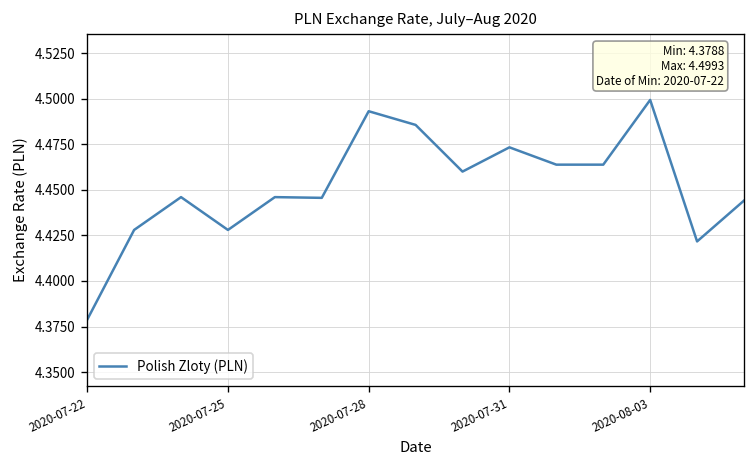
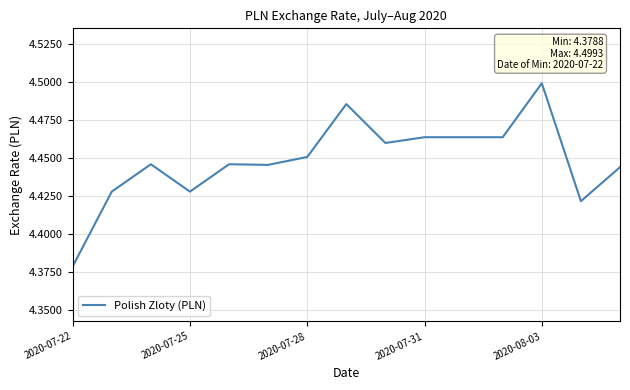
  {
    "2020-07-22": 4.379,
    "2020-07-25": 4.428,
-   "2020-07-28": 4.493,
-   "2020-07-31": 4.473
+   "2020-07-28": 4.451,
+   "2020-07-31": 4.464
  }
